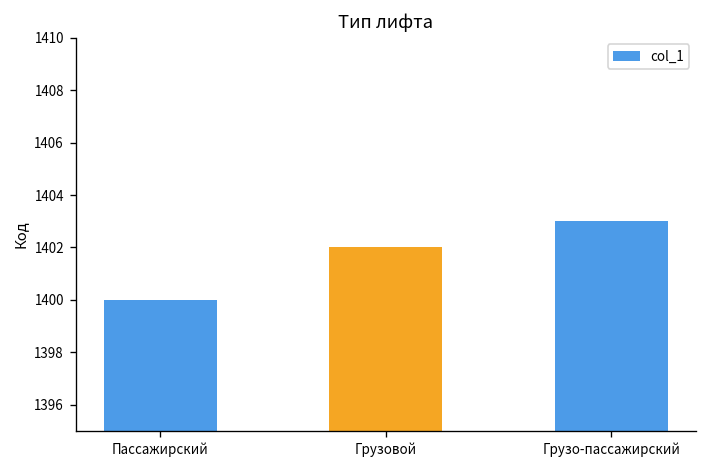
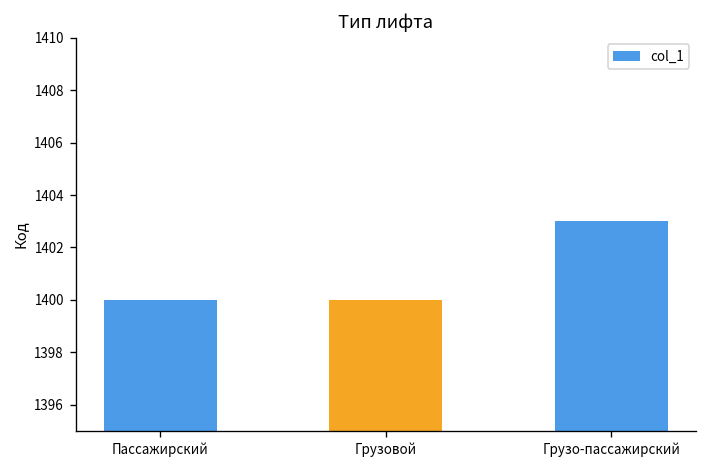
  {
    "Пассажирский": 1400,
-   "Грузовой": 1402,
+   "Грузовой": 1400,
    "Грузо-пассажирский": 1403
  }
